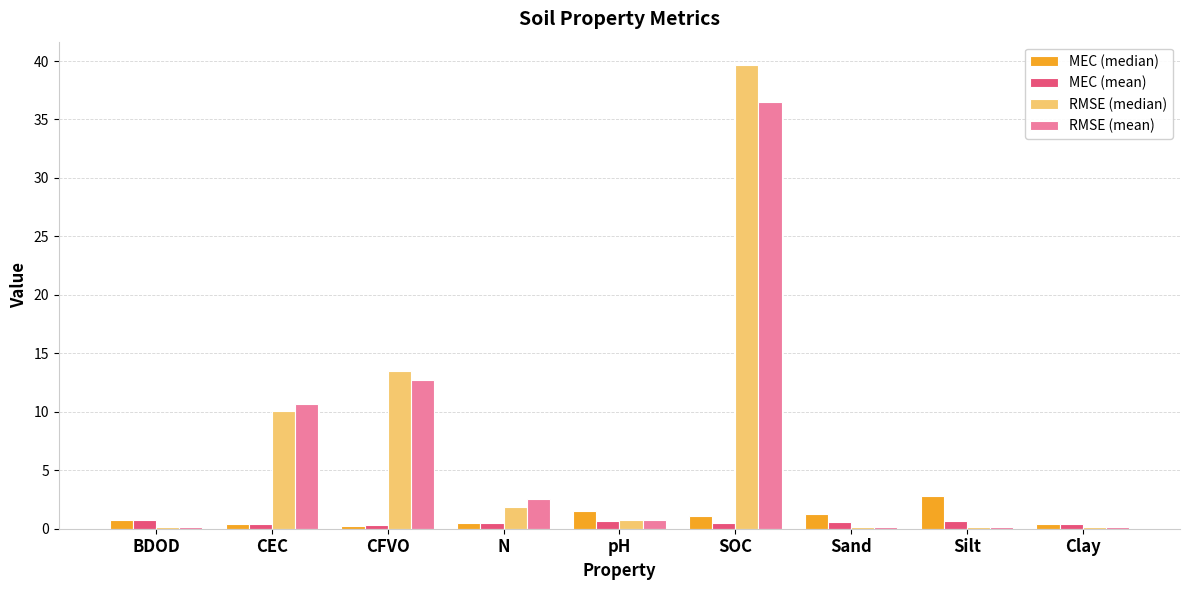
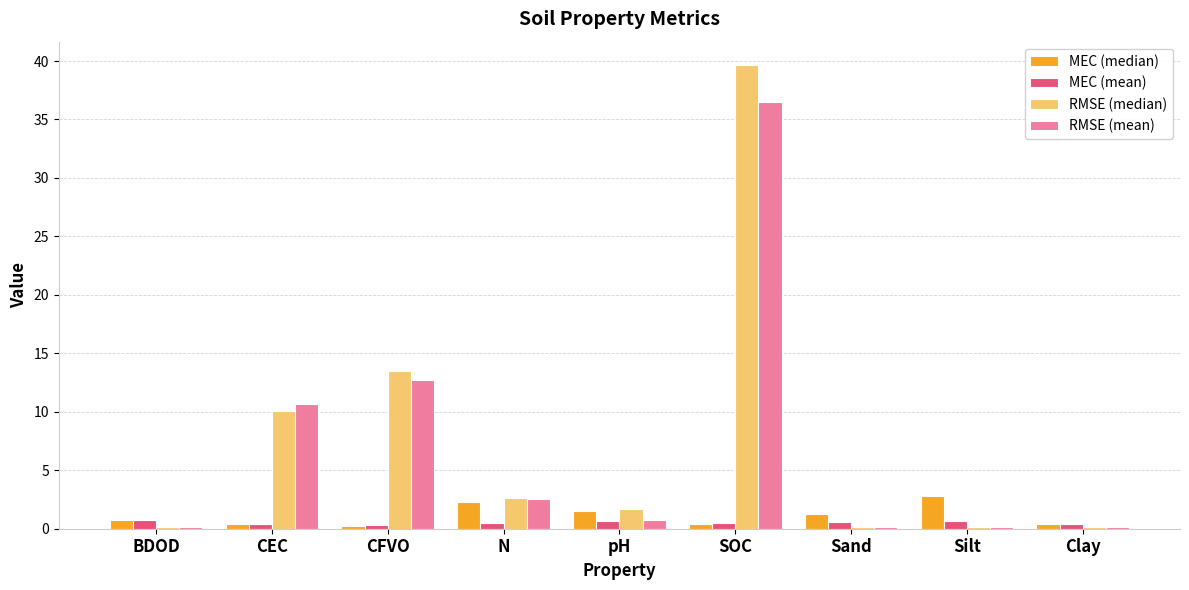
  {
    "MEC (median)": {
      "BDOD": 0.7,
      "CEC": 0.4,
      "CFVO": 0.2,
-     "N": 0.5,
+     "N": 2.3,
      "pH": 1.5,
-     "SOC": 1.1,
+     "SOC": 0.4,
      "Sand": 1.2,
      "Silt": 2.8,
      "Clay": 0.4
    },
    "RMSE (median)": {
      "CEC": 10.0,
      "CFVO": 13.5,
-     "N": 1.8,
-     "pH": 0.8,
+     "N": 2.6,
+     "pH": 1.7,
      "SOC": 39.7
    }
  }
